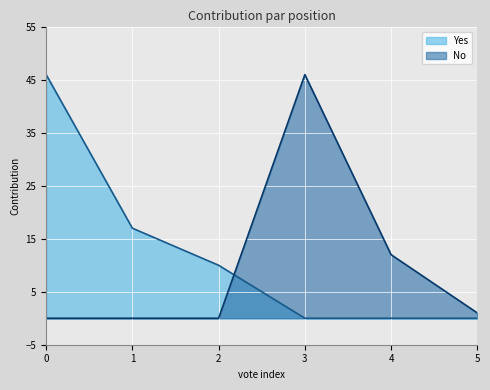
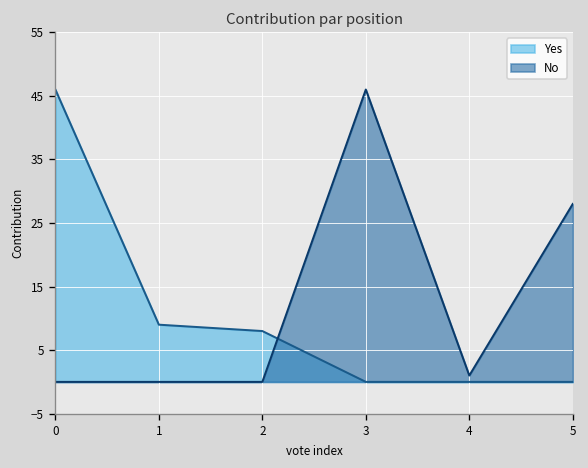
  {
    "Yes": {
      "0": 46,
-     "1": 17,
-     "2": 10,
+     "1": 9,
+     "2": 8,
      "3": 0,
      "4": 0,
      "5": 0
    },
    "No": {
      "0": 0,
      "1": 0,
      "2": 0,
      "3": 46,
-     "4": 12,
-     "5": 1
+     "4": 1,
+     "5": 28
    }
  }
